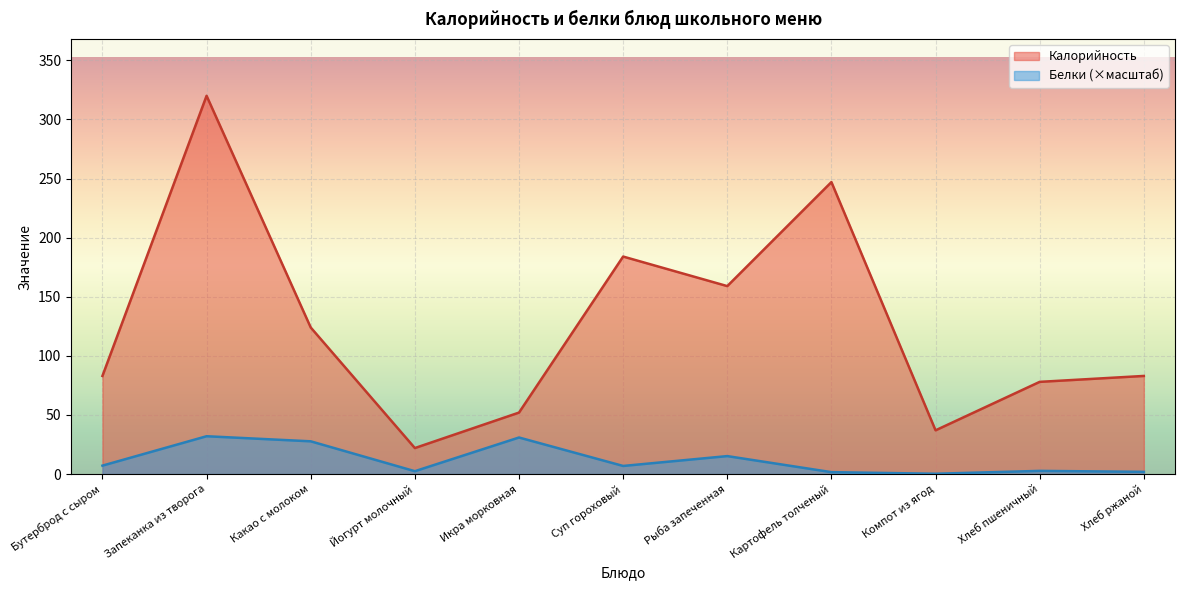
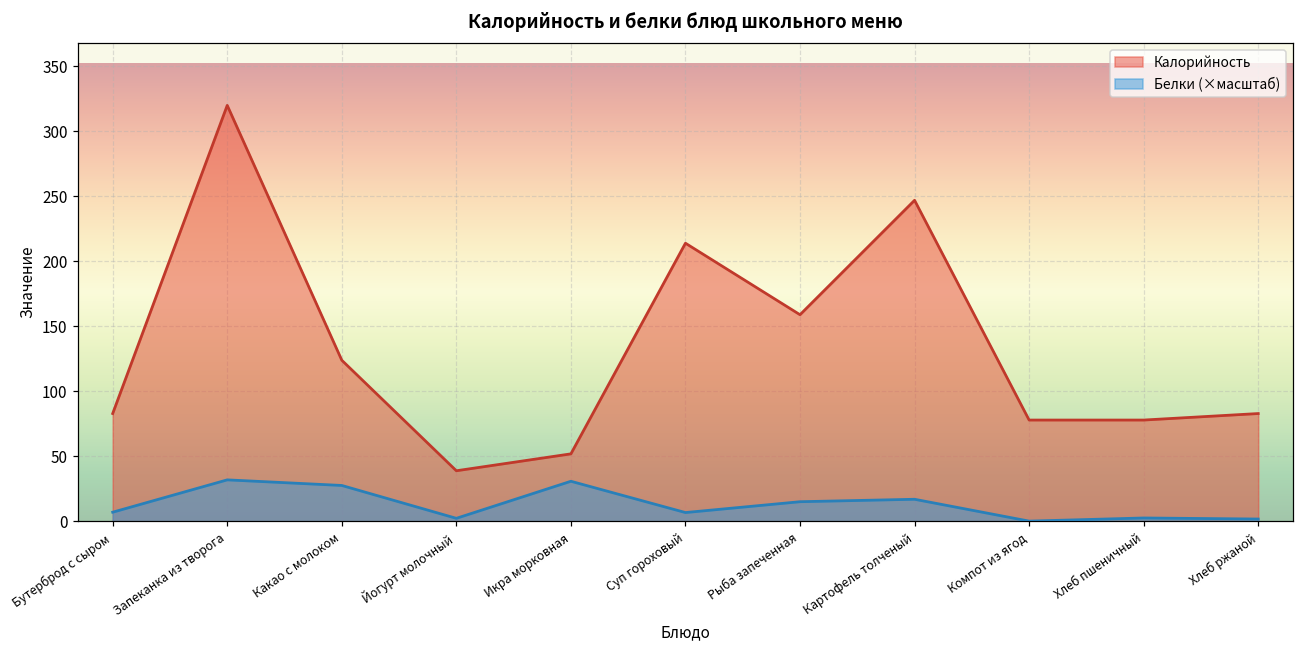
  {
    "Калорийность": {
      "Бутерброд с сыром": 83,
      "Запеканка из творога": 320,
      "Какао с молоком": 124,
-     "Йогурт молочный": 22,
+     "Йогурт молочный": 39,
      "Икра морковная": 52,
-     "Суп гороховый": 184,
+     "Суп гороховый": 214,
      "Рыба запеченная": 159,
      "Картофель толченый": 247,
-     "Компот из ягод": 37,
+     "Компот из ягод": 78,
      "Хлеб пшеничный": 78,
      "Хлеб ржаной": 83
    },
    "Белки (×масштаб)": {
      "Бутерброд с сыром": 7,
      "Запеканка из творога": 32,
      "Какао с молоком": 28,
      "Йогурт молочный": 2,
      "Икра морковная": 31,
      "Суп гороховый": 7,
      "Рыба запеченная": 15,
-     "Картофель толченый": 2,
+     "Картофель толченый": 17,
      "Компот из ягод": 0,
      "Хлеб пшеничный": 3,
      "Хлеб ржаной": 2
    }
  }
